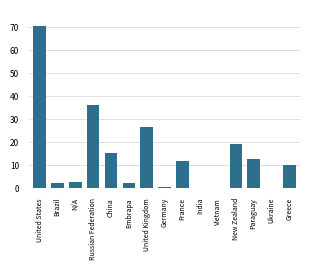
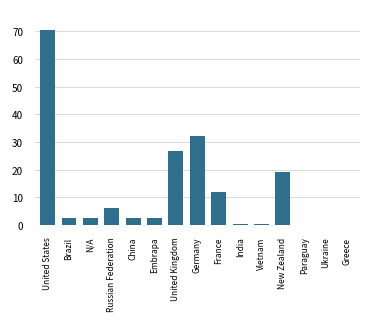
  {
    "United States": 70,
    "Brazil": 2,
    "N/A": 3,
-   "Russian Federation": 36,
-   "China": 15,
+   "Russian Federation": 6,
+   "China": 3,
    "Embrapa": 2,
    "United Kingdom": 27,
-   "Germany": 1,
+   "Germany": 32,
    "France": 12,
    "New Zealand": 19,
-   "Paraguay": 13,
-   "Greece": 10
+   "Paraguay": 0,
+   "Greece": 0
  }
